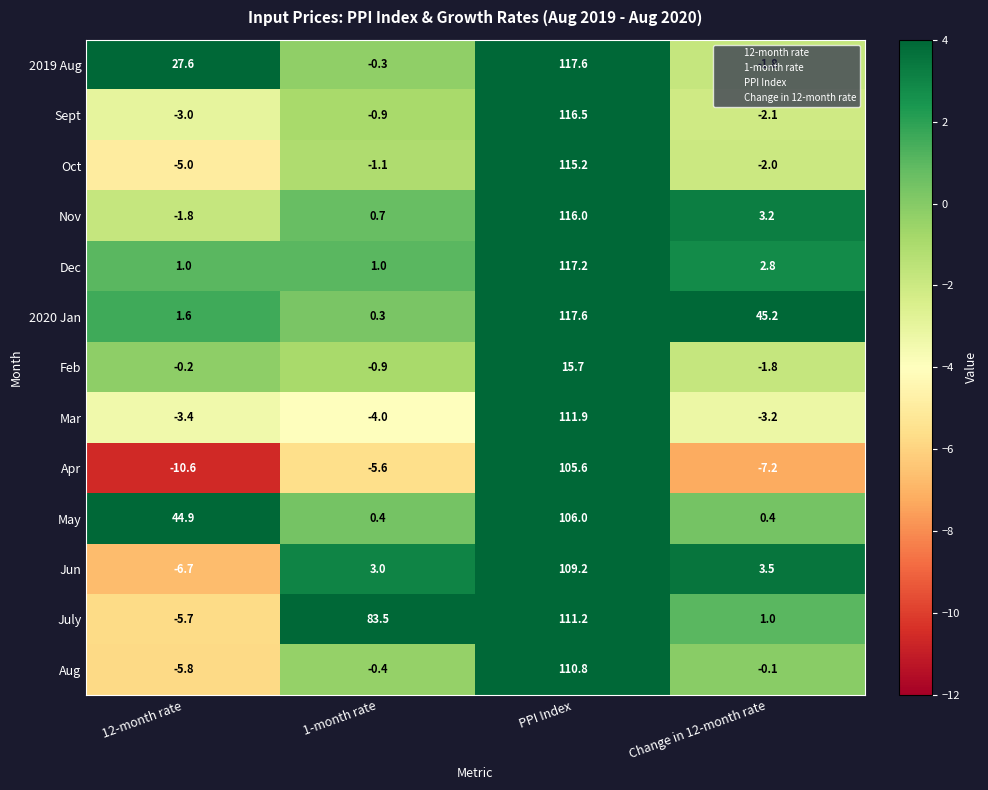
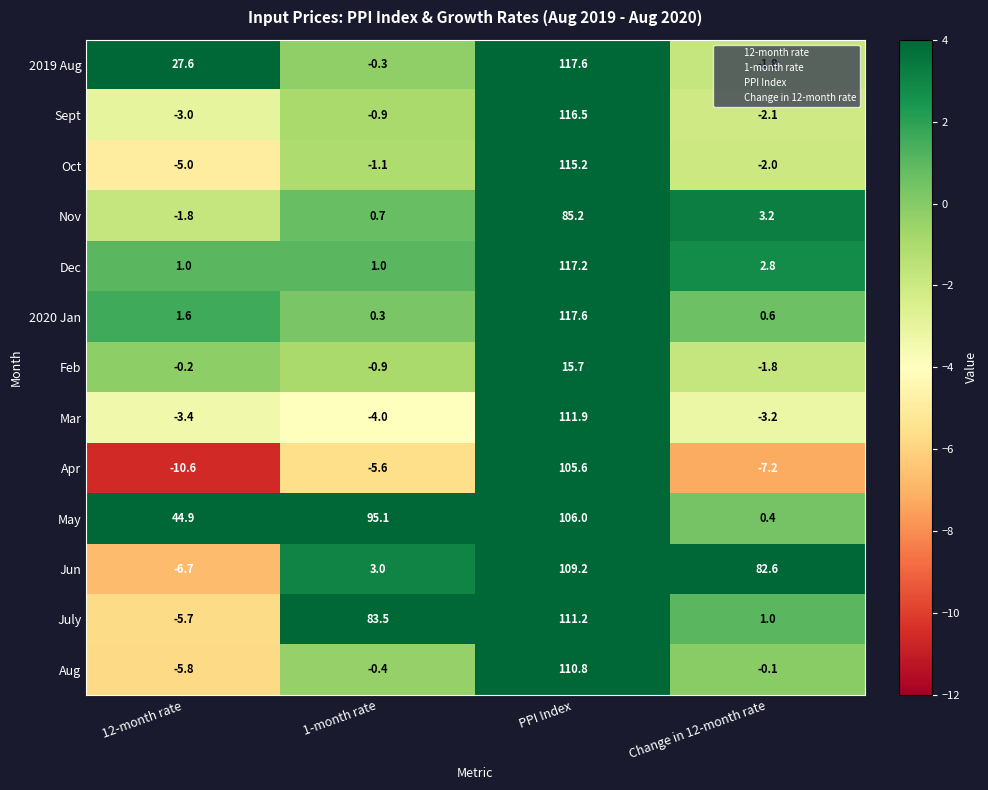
  {
    "2019 Aug": {
      "12-month rate": 27.6,
      "1-month rate": -0.3,
      "PPI Index": 117.6
    },
    "Sept": {
      "12-month rate": -3.0,
      "1-month rate": -0.9,
      "PPI Index": 116.5,
      "Change in 12-month rate": -2.1
    },
    "Oct": {
      "12-month rate": -5.0,
      "1-month rate": -1.1,
      "PPI Index": 115.2,
      "Change in 12-month rate": -2.0
    },
    "Nov": {
      "12-month rate": -1.8,
      "1-month rate": 0.7,
-     "PPI Index": 116.0,
+     "PPI Index": 85.2,
      "Change in 12-month rate": 3.2
    },
    "Dec": {
      "12-month rate": 1.0,
      "1-month rate": 1.0,
      "PPI Index": 117.2,
      "Change in 12-month rate": 2.8
    },
    "2020 Jan": {
      "12-month rate": 1.6,
      "1-month rate": 0.3,
      "PPI Index": 117.6,
-     "Change in 12-month rate": 45.2
+     "Change in 12-month rate": 0.6
    },
    "Feb": {
      "12-month rate": -0.2,
      "1-month rate": -0.9,
      "PPI Index": 15.7,
      "Change in 12-month rate": -1.8
    },
    "Mar": {
      "12-month rate": -3.4,
      "1-month rate": -4.0,
      "PPI Index": 111.9,
      "Change in 12-month rate": -3.2
    },
    "Apr": {
      "12-month rate": -10.6,
      "1-month rate": -5.6,
      "PPI Index": 105.6,
      "Change in 12-month rate": -7.2
    },
    "May": {
      "12-month rate": 44.9,
-     "1-month rate": 0.4,
+     "1-month rate": 95.1,
      "PPI Index": 106.0,
      "Change in 12-month rate": 0.4
    },
    "Jun": {
      "12-month rate": -6.7,
      "1-month rate": 3.0,
      "PPI Index": 109.2,
-     "Change in 12-month rate": 3.5
+     "Change in 12-month rate": 82.6
    },
    "July": {
      "12-month rate": -5.7,
      "1-month rate": 83.5,
      "PPI Index": 111.2,
      "Change in 12-month rate": 1.0
    },
    "Aug": {
      "12-month rate": -5.8,
      "1-month rate": -0.4,
      "PPI Index": 110.8,
      "Change in 12-month rate": -0.1
    }
  }
